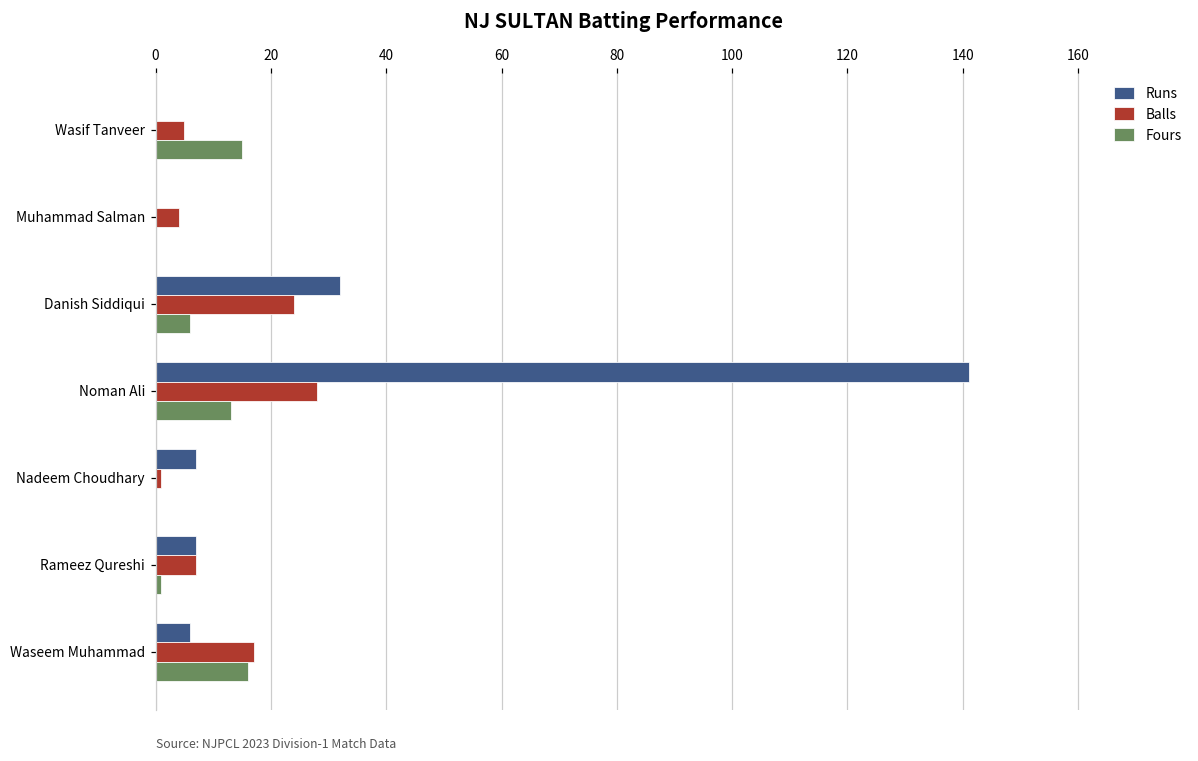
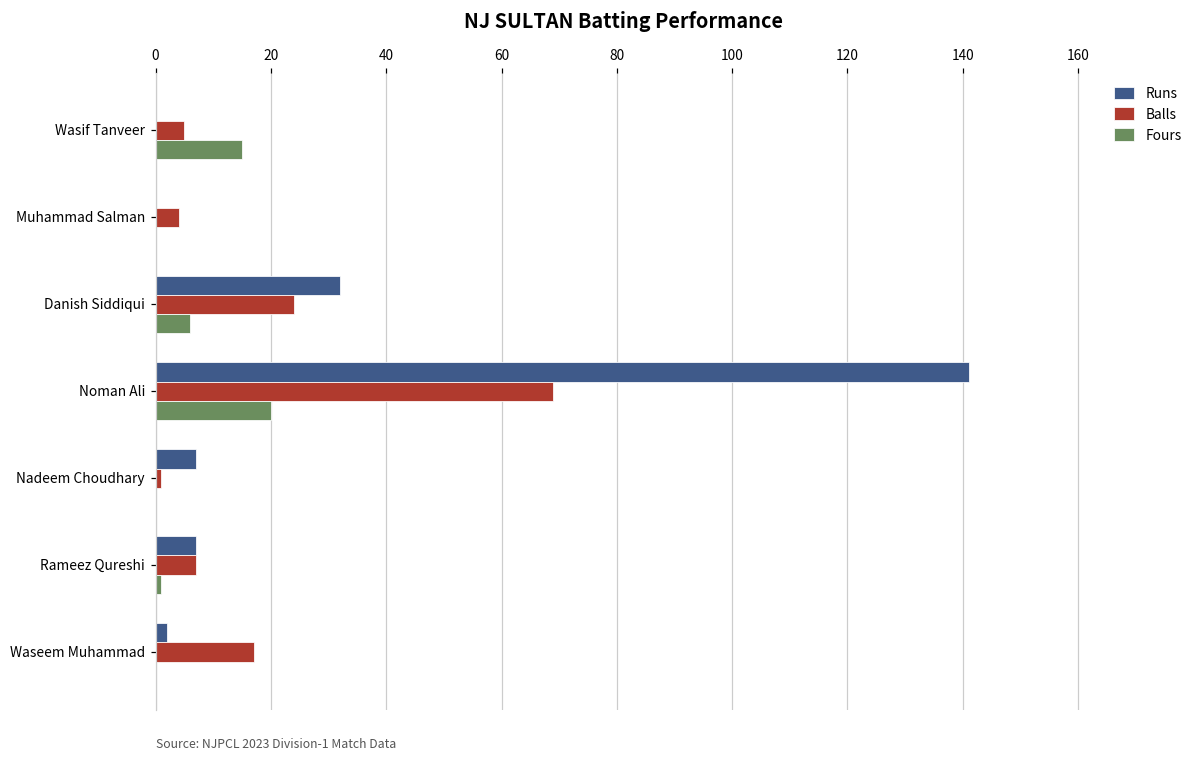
  {
    "Runs": {
      "Wasif Tanveer": 0,
      "Muhammad Salman": 0,
      "Danish Siddiqui": 32,
      "Noman Ali": 141,
      "Nadeem Choudhary": 7,
      "Rameez Qureshi": 7,
-     "Waseem Muhammad": 6
+     "Waseem Muhammad": 2
    },
    "Balls": {
      "Wasif Tanveer": 5,
      "Muhammad Salman": 4,
      "Danish Siddiqui": 24,
-     "Noman Ali": 28,
+     "Noman Ali": 69,
      "Nadeem Choudhary": 1,
      "Rameez Qureshi": 7,
      "Waseem Muhammad": 17
    },
    "Fours": {
      "Wasif Tanveer": 15,
      "Muhammad Salman": 0,
      "Danish Siddiqui": 6,
-     "Noman Ali": 13,
+     "Noman Ali": 20,
      "Nadeem Choudhary": 0,
      "Rameez Qureshi": 1,
-     "Waseem Muhammad": 16
+     "Waseem Muhammad": 0
    }
  }
